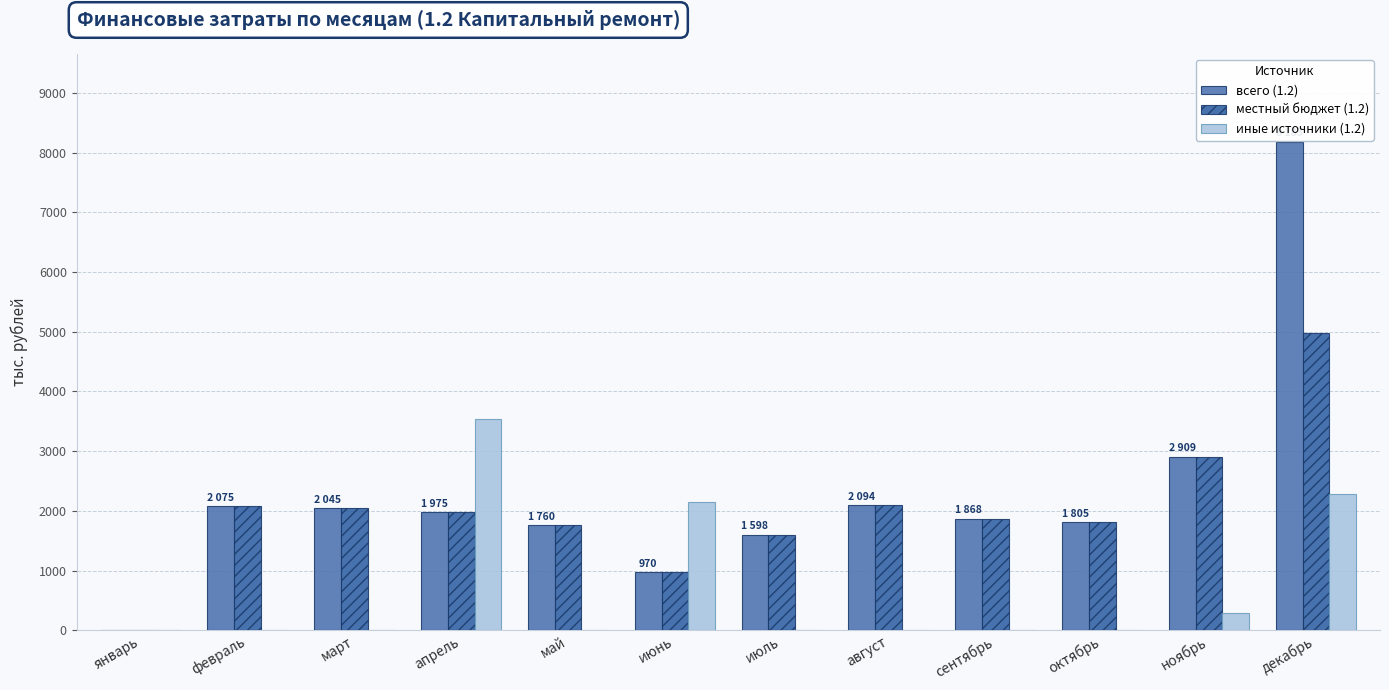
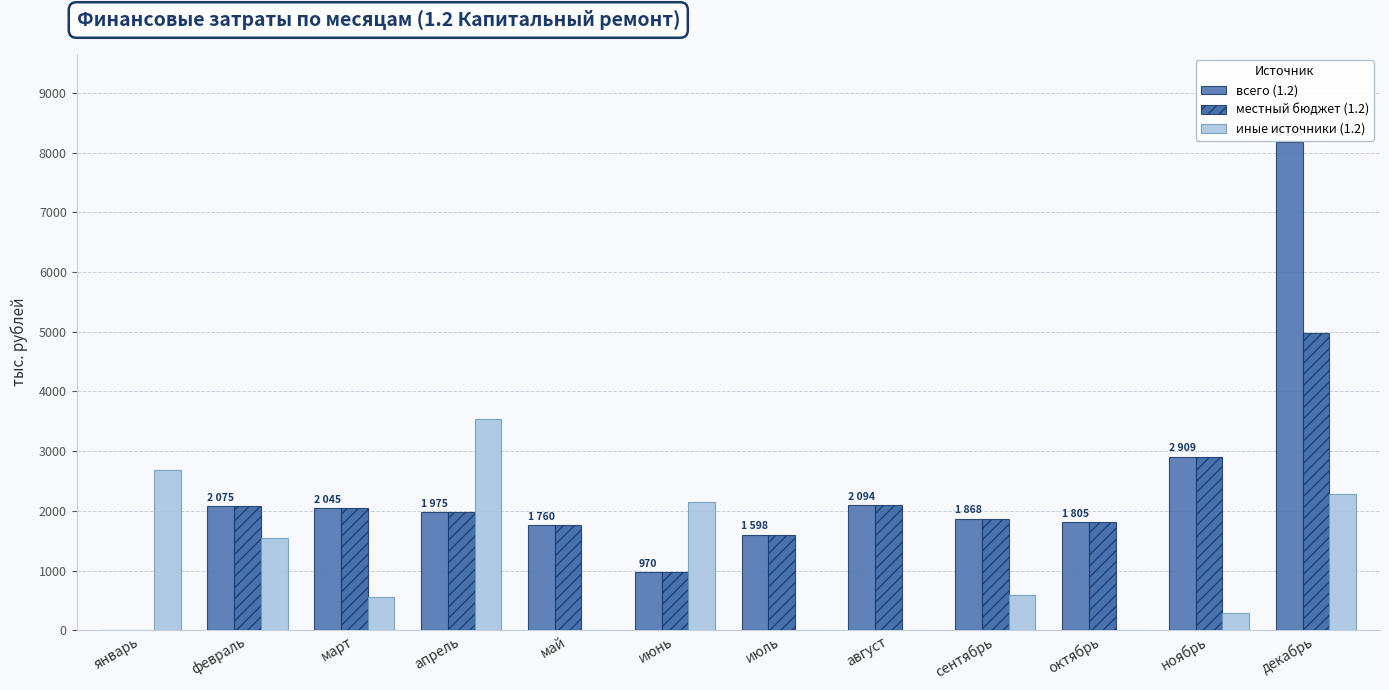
  {
    "иные источники (1.2)": {
-     "январь": 0,
-     "февраль": 0,
-     "март": 0,
+     "январь": 2700,
+     "февраль": 1500,
+     "март": 600,
      "апрель": 3500,
      "май": 0,
      "июнь": 2100,
      "июль": 0,
      "август": 0,
-     "сентябрь": 0,
+     "сентябрь": 600,
      "октябрь": 0,
      "ноябрь": 300,
      "декабрь": 2300
    }
  }
